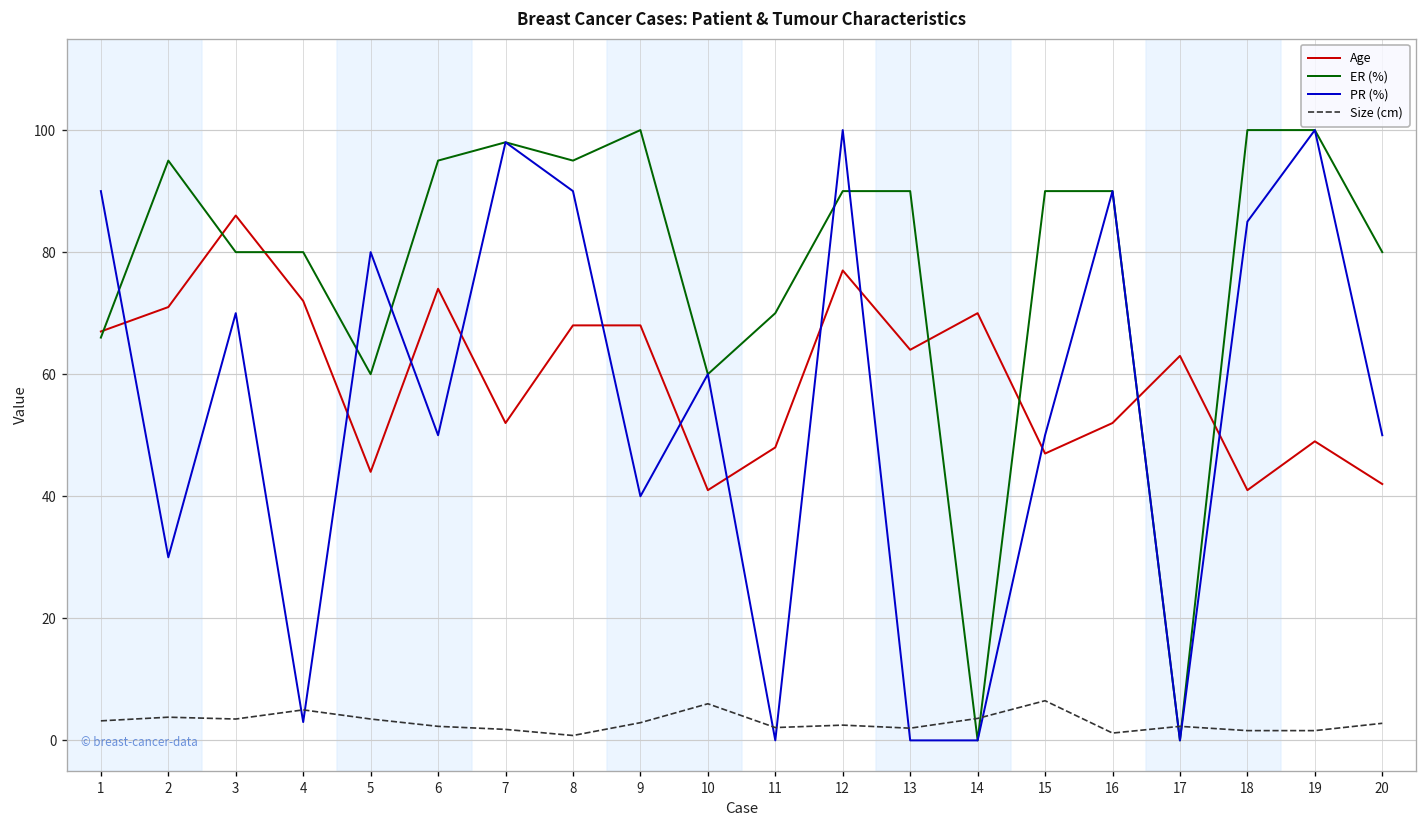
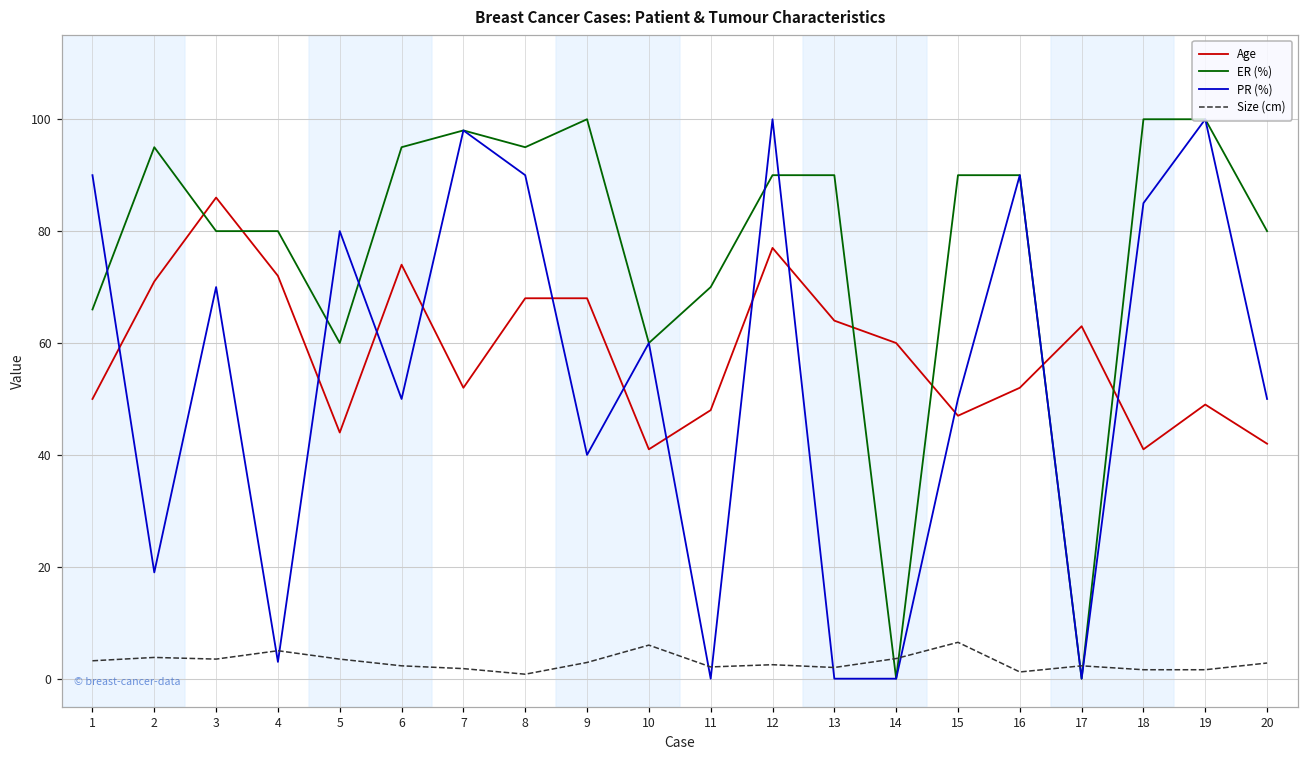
  {
    "Age": {
-     "1": 67,
+     "1": 50,
      "2": 71,
      "3": 86,
      "4": 72,
      "5": 44,
      "6": 74,
      "7": 52,
      "8": 68,
      "9": 68,
      "10": 41,
      "11": 48,
      "12": 77,
      "13": 64,
-     "14": 70,
+     "14": 60,
      "15": 47,
      "16": 52,
      "17": 63,
      "18": 41,
      "19": 49,
      "20": 42
    },
    "ER (%)": {
      "1": 66,
      "2": 95,
      "3": 80,
      "4": 80,
      "5": 60,
      "6": 95,
      "8": 95,
      "9": 100,
      "11": 70,
      "12": 90,
      "13": 90,
      "15": 90,
      "18": 100,
      "20": 80
    },
    "PR (%)": {
      "1": 90,
-     "2": 30,
+     "2": 19,
      "3": 70,
      "4": 3,
      "5": 80,
      "6": 50,
      "8": 90,
      "9": 40,
      "11": 0,
      "12": 100,
      "13": 0,
      "15": 50,
      "18": 85,
      "20": 50
    },
    "Size (cm)": {
      "1": 3,
      "2": 4,
      "3": 4,
      "4": 5,
      "5": 4,
      "6": 2,
      "7": 2,
      "8": 1,
      "9": 3,
      "10": 6,
      "11": 2,
      "12": 3,
      "13": 2,
      "14": 4,
      "15": 7,
      "16": 1,
      "17": 2,
      "18": 2,
      "19": 2,
      "20": 3
    }
  }
